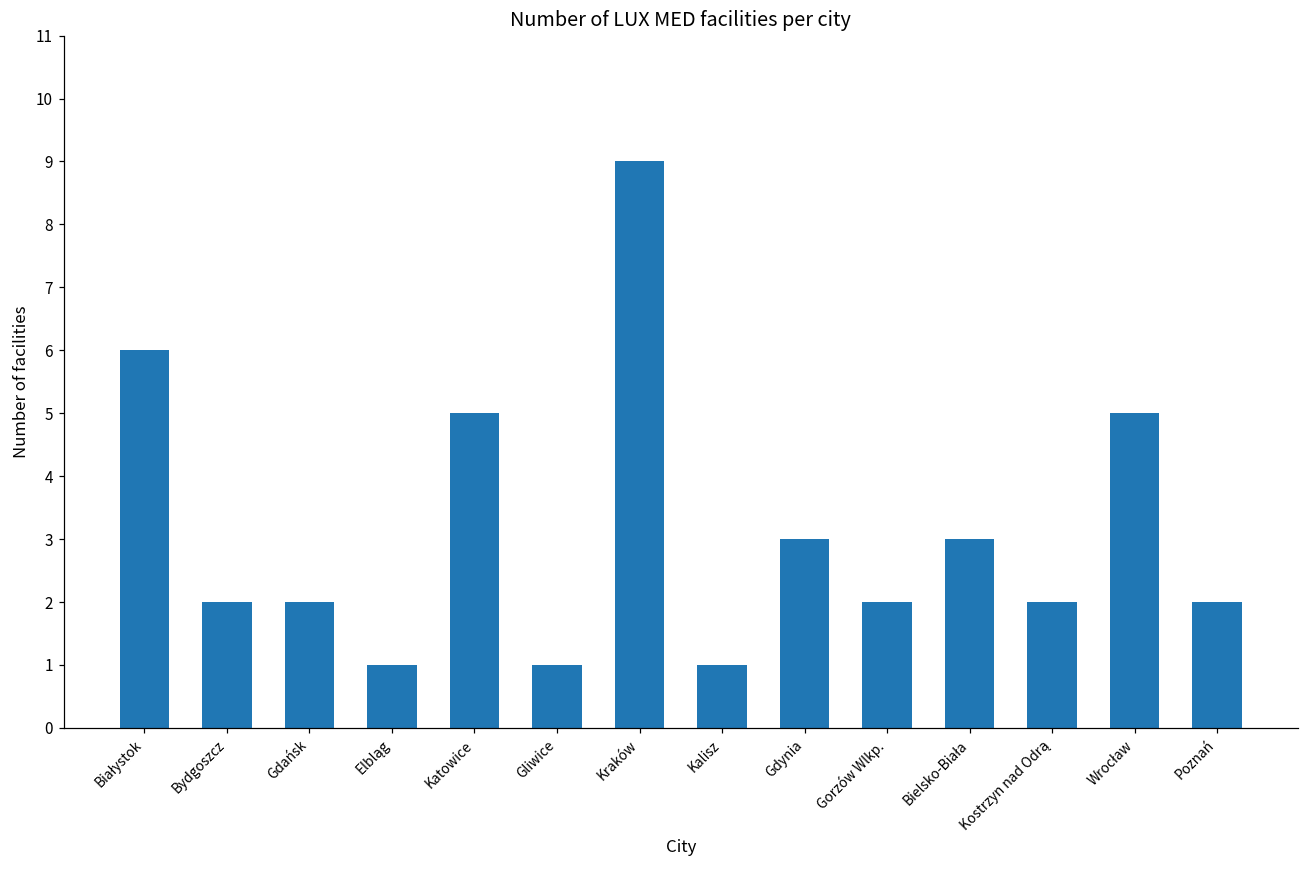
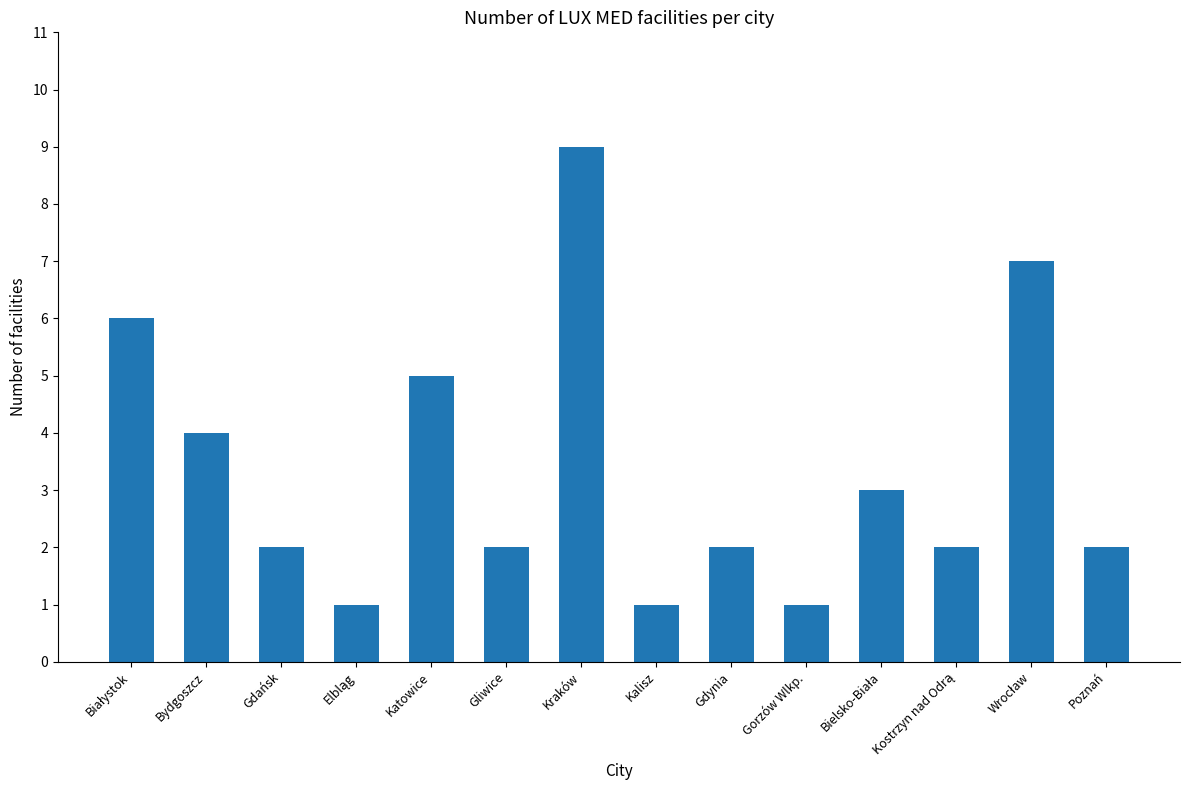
  {
    "Białystok": 6,
-   "Bydgoszcz": 2,
+   "Bydgoszcz": 4,
    "Gdańsk": 2,
    "Elbląg": 1,
    "Katowice": 5,
-   "Gliwice": 1,
+   "Gliwice": 2,
    "Kraków": 9,
    "Kalisz": 1,
-   "Gdynia": 3,
-   "Gorzów Wlkp.": 2,
+   "Gdynia": 2,
+   "Gorzów Wlkp.": 1,
    "Bielsko-Biała": 3,
    "Kostrzyn nad Odrą": 2,
-   "Wrocław": 5,
+   "Wrocław": 7,
    "Poznań": 2
  }
